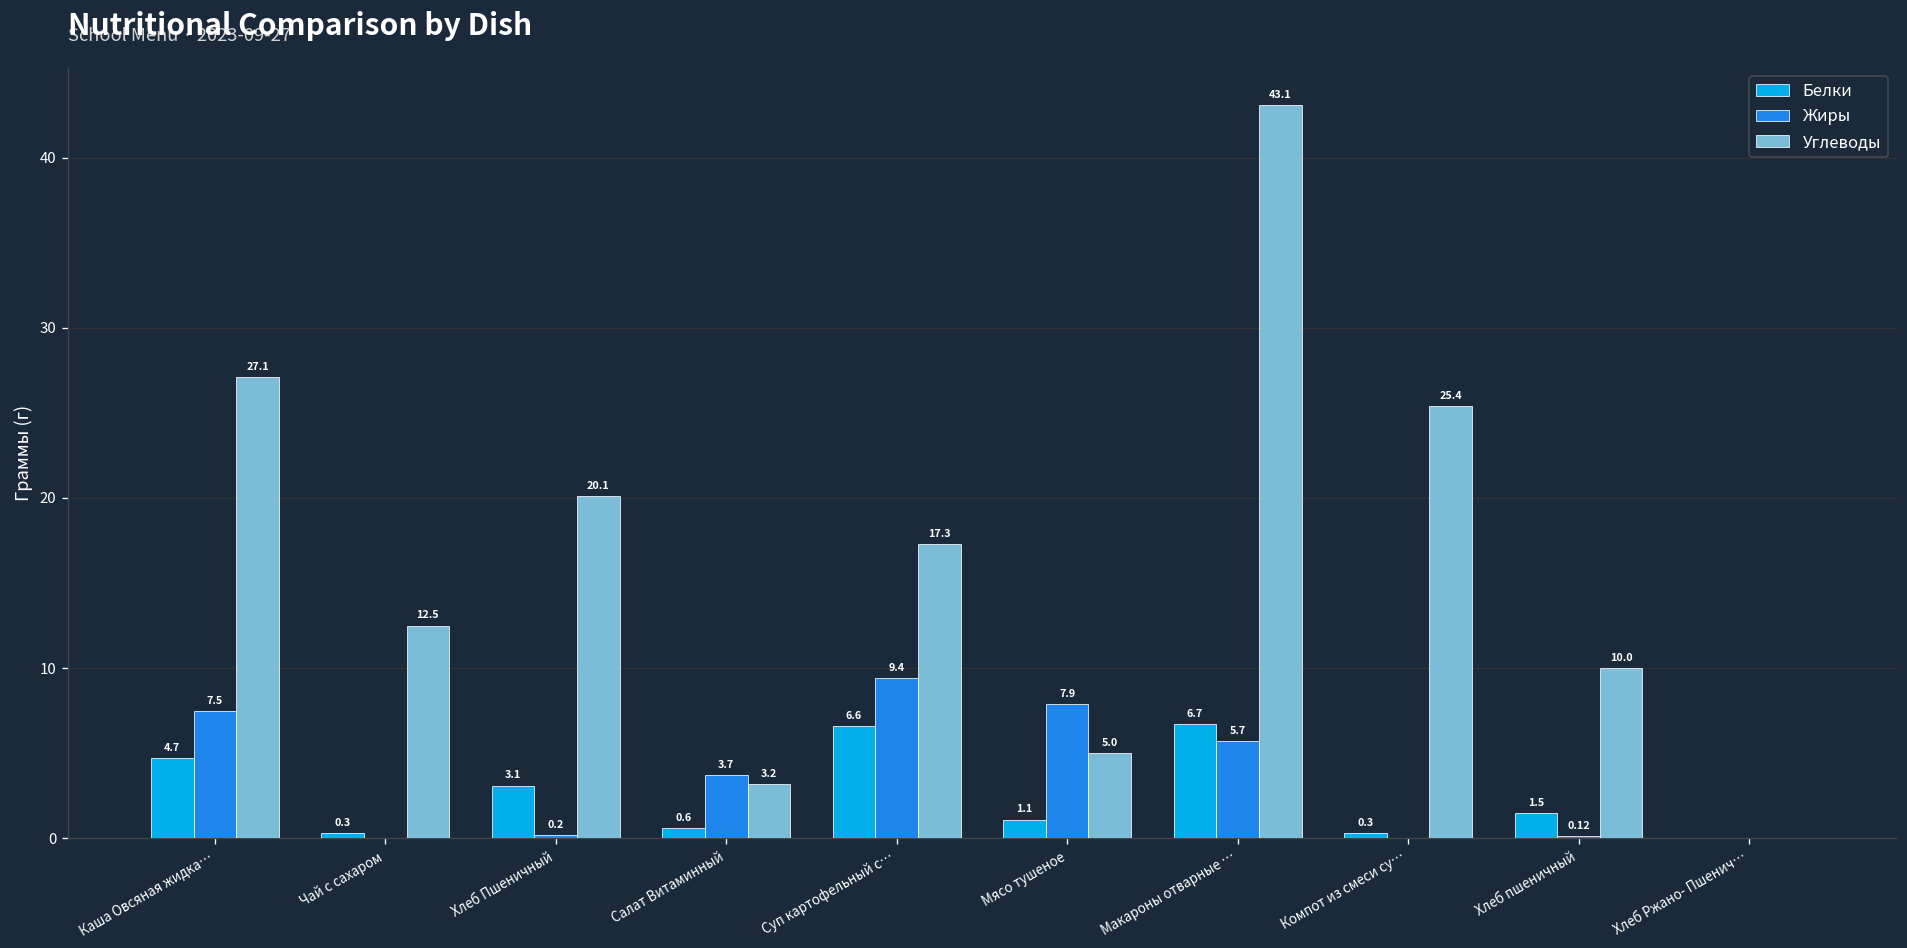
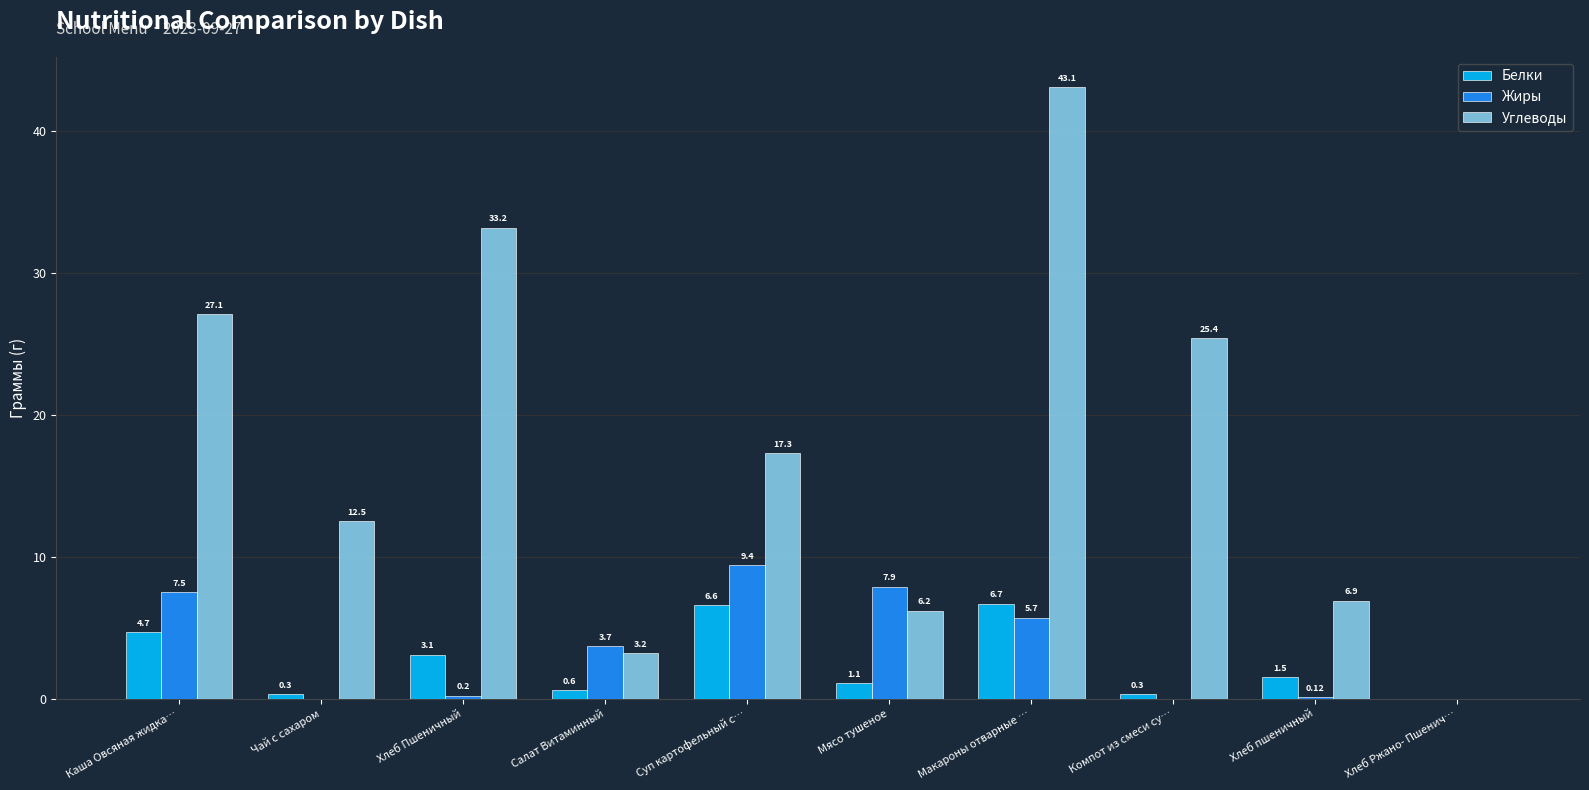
  {
    "Углеводы": {
      "Каша Овсяная жидка…": 27.1,
      "Чай с сахаром": 12.5,
-     "Хлеб Пшеничный": 20.1,
+     "Хлеб Пшеничный": 33.2,
      "Салат Витаминный": 3.2,
      "Суп картофельный с…": 17.3,
-     "Мясо тушеное": 5.0,
+     "Мясо тушеное": 6.2,
      "Макароны отварные …": 43.1,
      "Компот из смеси су…": 25.4,
-     "Хлеб пшеничный": 10.0
+     "Хлеб пшеничный": 6.9
    }
  }
